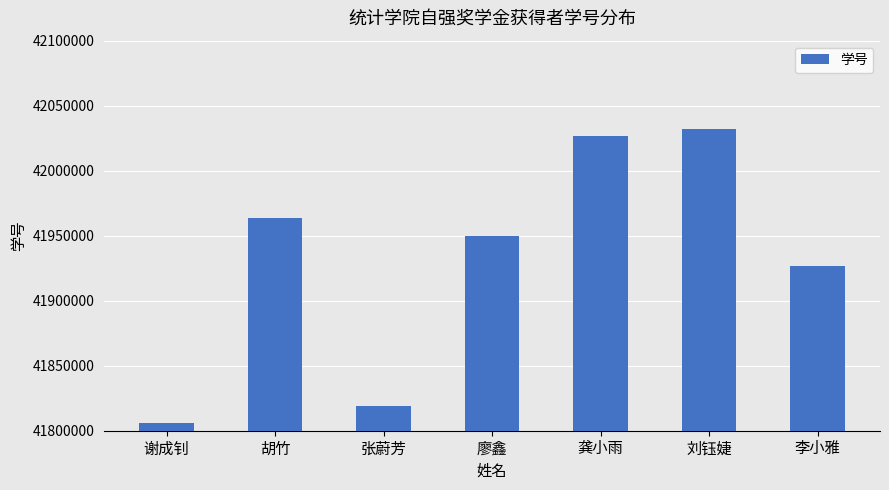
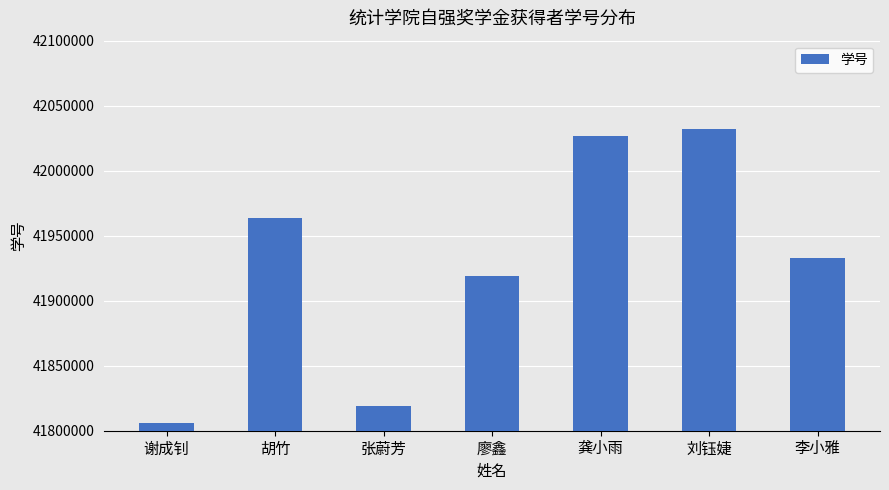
  {
    "谢成钊": 41806000,
    "胡竹": 41964000,
    "张蔚芳": 41819000,
-   "廖鑫": 41950000,
+   "廖鑫": 41919000,
    "龚小雨": 42027000,
    "刘钰婕": 42032000,
-   "李小雅": 41926000
+   "李小雅": 41933000
  }
